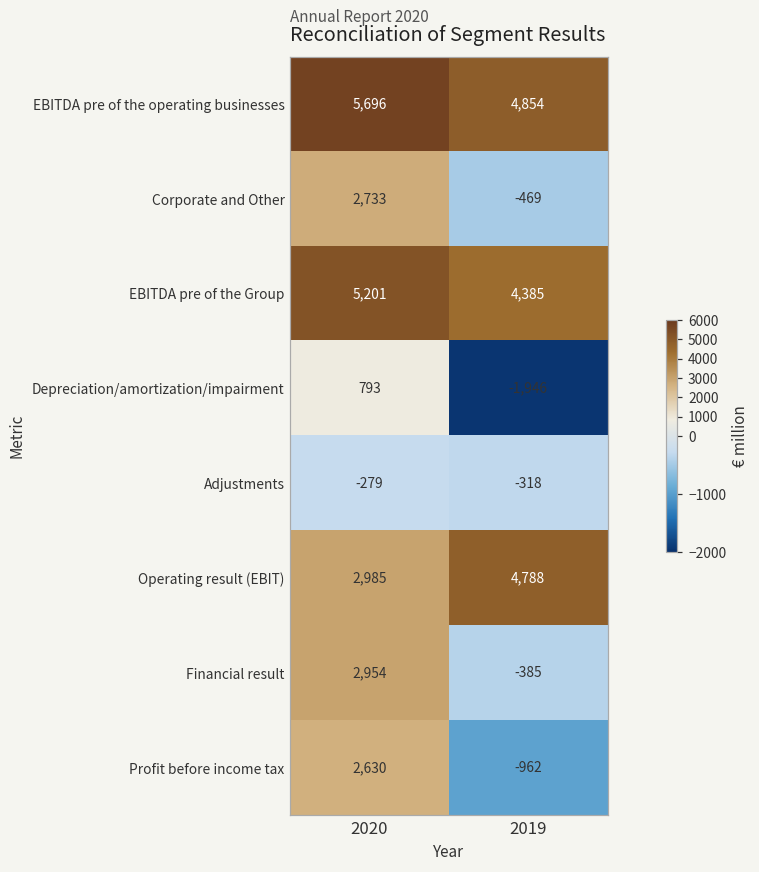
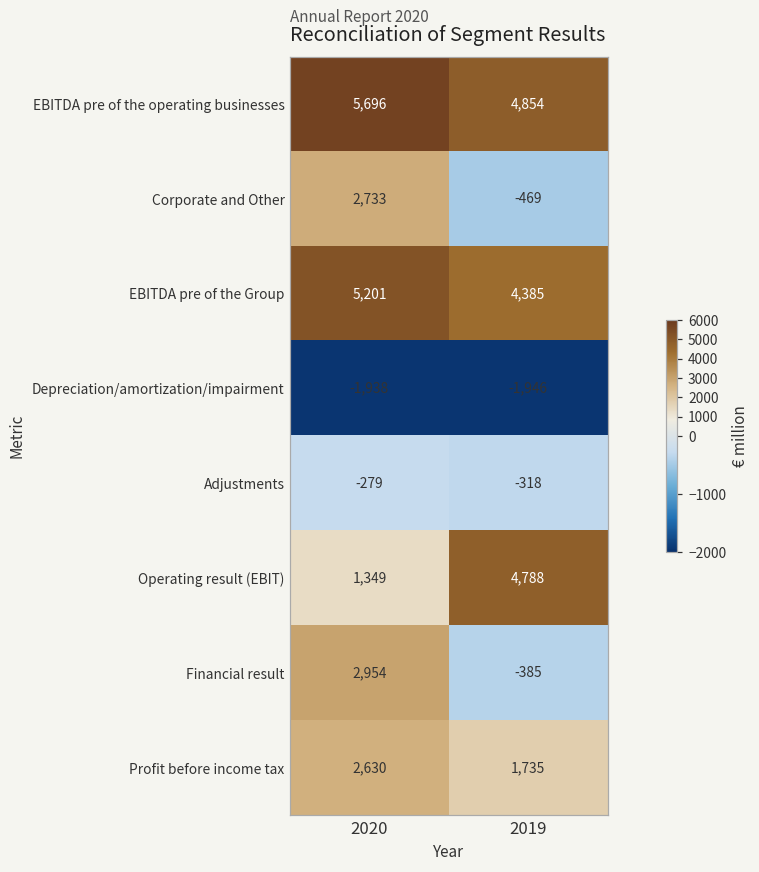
  {
    "EBITDA pre of the operating businesses": {
      "2020": "5,696",
      "2019": "4,854"
    },
    "Corporate and Other": {
      "2020": "2,733",
      "2019": "-469"
    },
    "EBITDA pre of the Group": {
      "2020": "5,201",
      "2019": "4,385"
    },
    "Depreciation/amortization/impairment": {
-     "2020": "793",
+     "2020": "-1,938",
      "2019": "-1,946"
    },
    "Adjustments": {
      "2020": "-279",
      "2019": "-318"
    },
    "Operating result (EBIT)": {
-     "2020": "2,985",
+     "2020": "1,349",
      "2019": "4,788"
    },
    "Financial result": {
      "2020": "2,954",
      "2019": "-385"
    },
    "Profit before income tax": {
      "2020": "2,630",
-     "2019": "-962"
+     "2019": "1,735"
    }
  }
